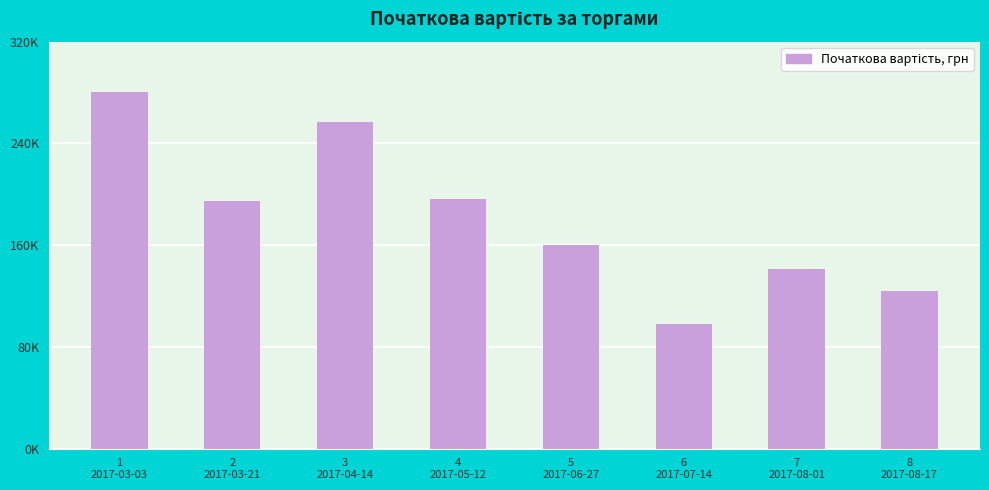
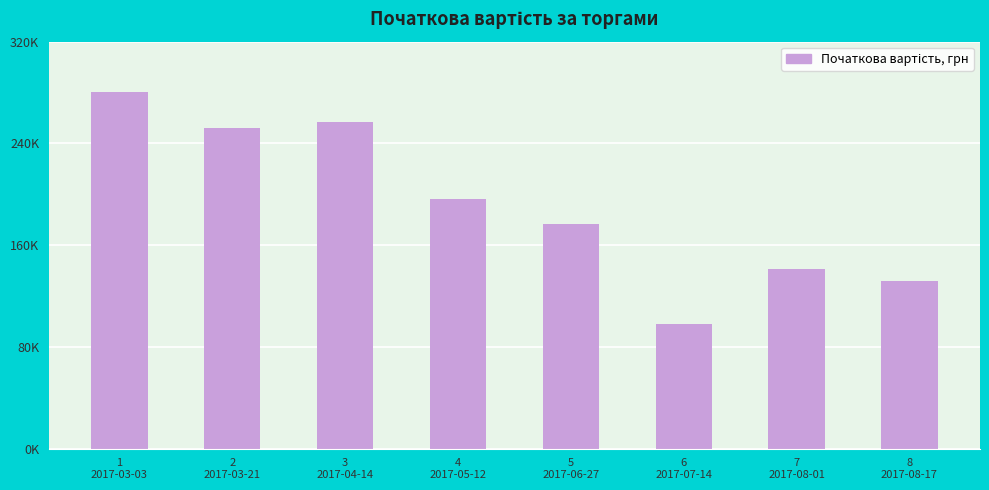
  {
    "1 2017-03-03": 281000,
-   "2 2017-03-21": 194000,
+   "2 2017-03-21": 252000,
    "3 2017-04-14": 257000,
    "4 2017-05-12": 196000,
-   "5 2017-06-27": 160000,
+   "5 2017-06-27": 177000,
    "6 2017-07-14": 98000,
    "7 2017-08-01": 141000,
-   "8 2017-08-17": 124000
+   "8 2017-08-17": 132000
  }
